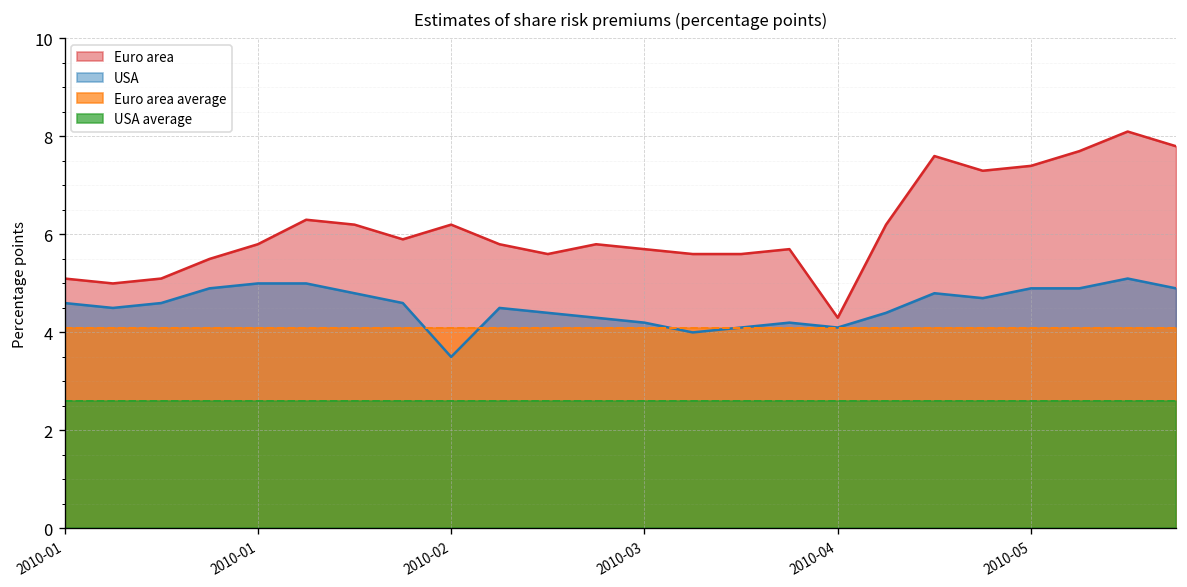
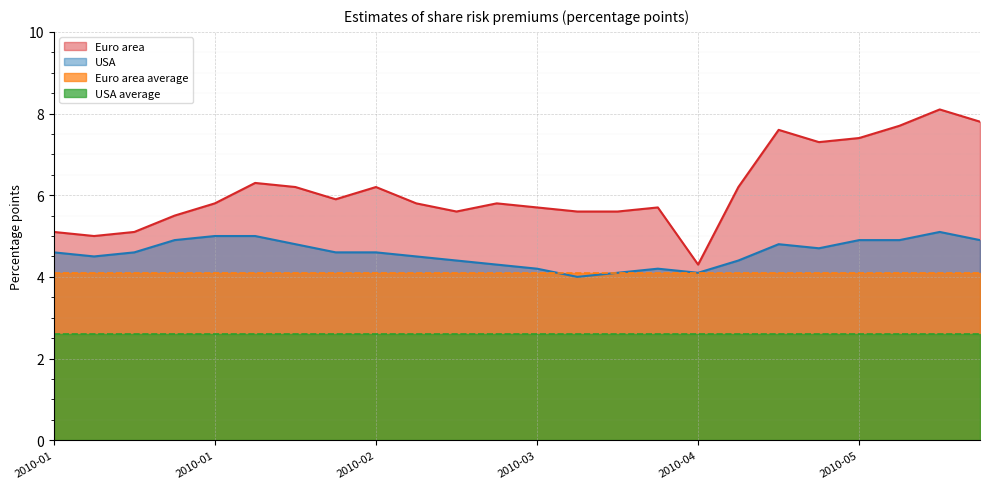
  {
    "Euro area": {
      "2010-02": 6.2,
      "2010-03": 5.7,
      "2010-04": 4.3,
      "2010-05": 7.4
    },
    "USA": {
-     "2010-02": 3.5,
+     "2010-02": 4.6,
      "2010-03": 4.2,
      "2010-05": 4.9
    },
    "Euro area average": {
      "2010-02": 4.1,
      "2010-03": 4.1,
      "2010-05": 4.1
    },
    "USA average": {
      "2010-02": 2.6,
      "2010-03": 2.6,
      "2010-04": 2.6,
      "2010-05": 2.6
    }
  }
